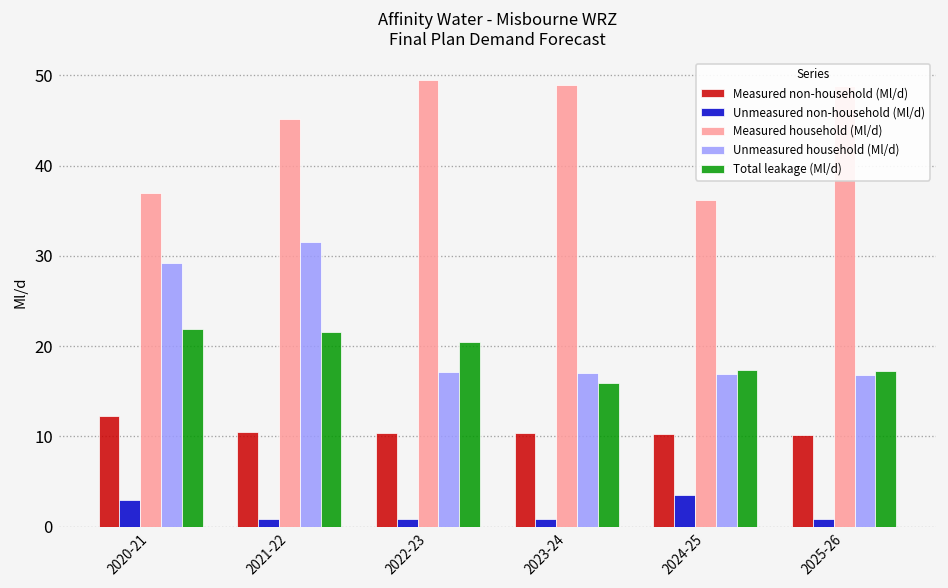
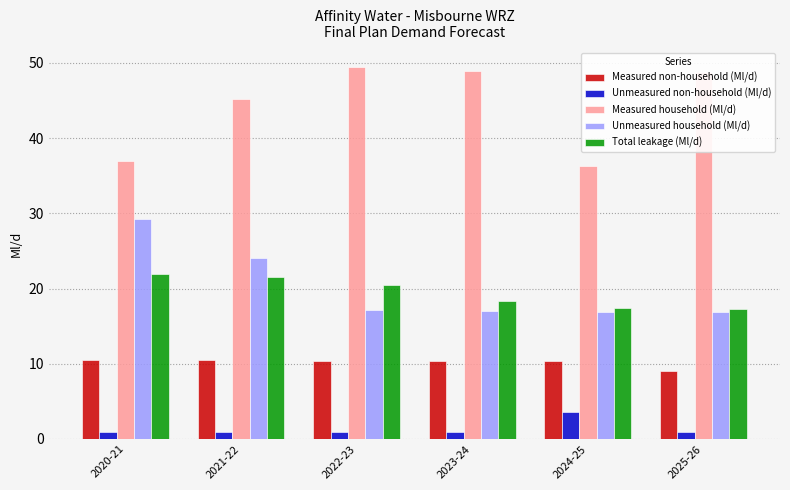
  {
    "Measured non-household (Ml/d)": {
-     "2020-21": 12,
+     "2020-21": 11,
      "2021-22": 10,
      "2022-23": 10,
      "2023-24": 10,
      "2024-25": 10,
-     "2025-26": 10
+     "2025-26": 9
    },
    "Unmeasured non-household (Ml/d)": {
-     "2020-21": 3,
+     "2020-21": 1,
      "2021-22": 1,
      "2022-23": 1,
      "2023-24": 1,
      "2024-25": 4,
      "2025-26": 1
    },
    "Measured household (Ml/d)": {
      "2020-21": 37,
      "2021-22": 45,
      "2022-23": 49,
      "2023-24": 49,
      "2024-25": 36
    },
    "Unmeasured household (Ml/d)": {
      "2020-21": 29,
-     "2021-22": 32,
+     "2021-22": 24,
      "2022-23": 17,
      "2023-24": 17,
      "2024-25": 17,
      "2025-26": 17
    },
    "Total leakage (Ml/d)": {
      "2020-21": 22,
      "2021-22": 22,
      "2022-23": 20,
-     "2023-24": 16,
+     "2023-24": 18,
      "2024-25": 17,
      "2025-26": 17
    }
  }
